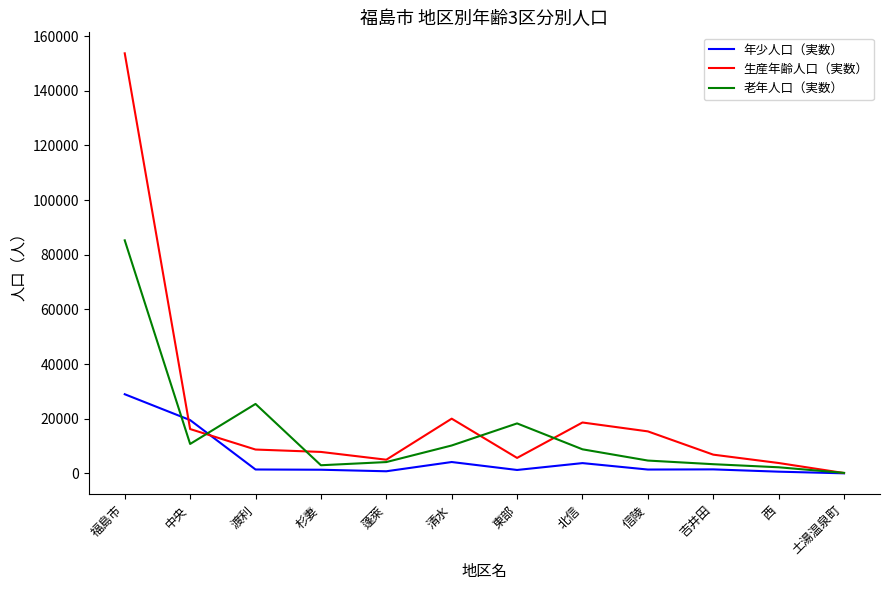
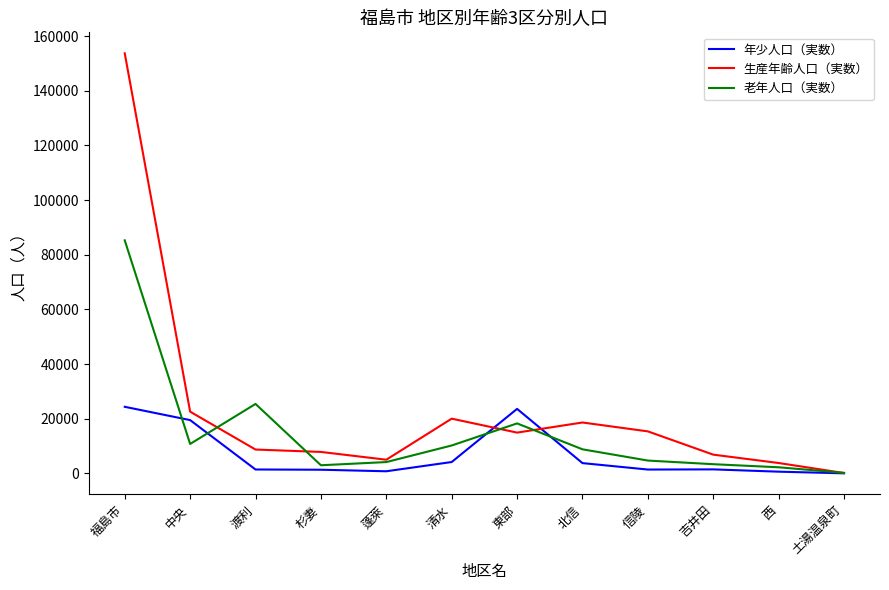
  {
    "年少人口（実数）": {
-     "福島市": 29000,
+     "福島市": 24000,
      "中央": 19000,
      "渡利": 1000,
      "杉妻": 1000,
      "蓬萊": 1000,
      "清水": 4000,
-     "東部": 1000,
+     "東部": 24000,
      "北信": 4000,
      "信陵": 1000,
      "吉井田": 1000,
      "西": 1000
    },
    "生産年齢人口（実数）": {
      "福島市": 154000,
-     "中央": 16000,
+     "中央": 23000,
      "渡利": 9000,
      "杉妻": 8000,
      "清水": 20000,
-     "東部": 6000,
+     "東部": 15000,
      "北信": 19000,
      "信陵": 15000,
      "吉井田": 7000,
      "西": 4000
    },
    "老年人口（実数）": {
      "福島市": 85000,
      "中央": 11000,
      "渡利": 25000,
      "杉妻": 3000,
      "清水": 10000,
      "東部": 18000,
      "北信": 9000,
      "信陵": 5000,
      "吉井田": 3000,
      "西": 2000
    }
  }
